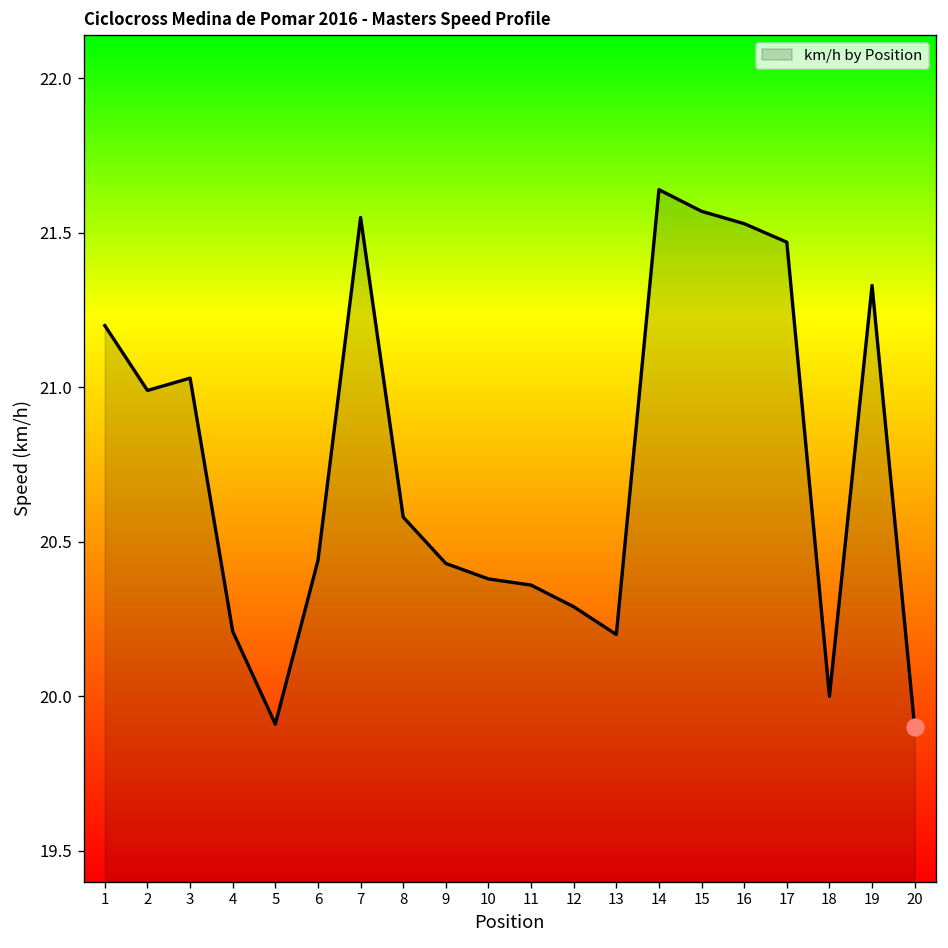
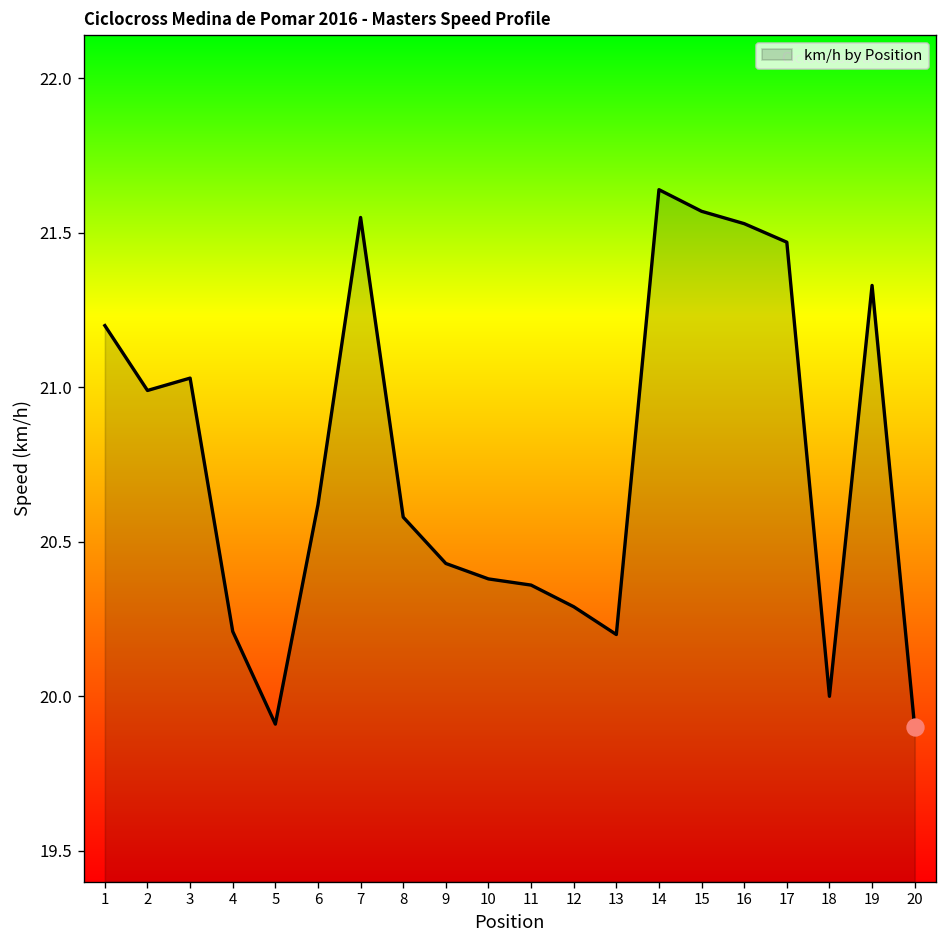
  {
    "km/h by Position": {
      "1": 21.20,
      "2": 20.99,
      "3": 21.03,
      "4": 20.21,
      "5": 19.91,
-     "6": 20.44,
+     "6": 20.62,
      "7": 21.55,
      "8": 20.58,
      "9": 20.43,
      "10": 20.38,
      "11": 20.36,
      "12": 20.29,
      "13": 20.20,
      "14": 21.64,
      "15": 21.57,
      "16": 21.53,
      "17": 21.47,
      "18": 20.00,
      "19": 21.33
    }
  }
